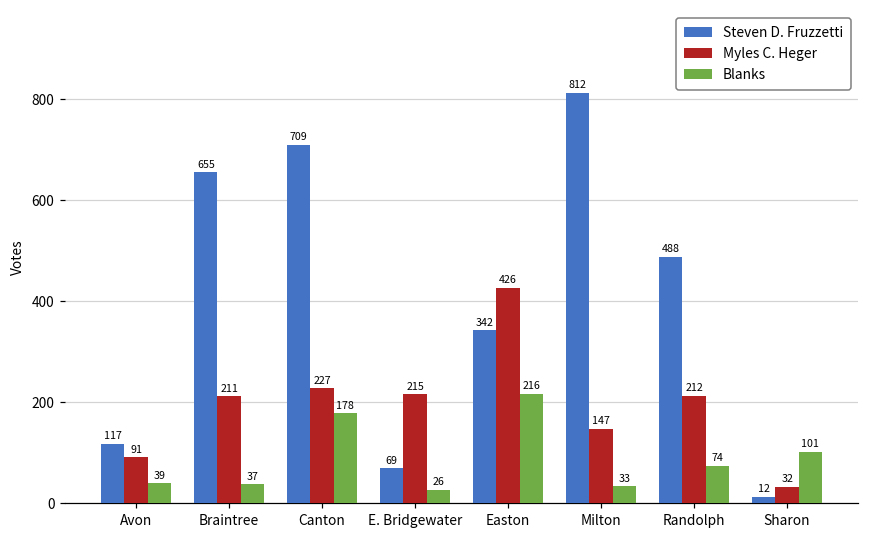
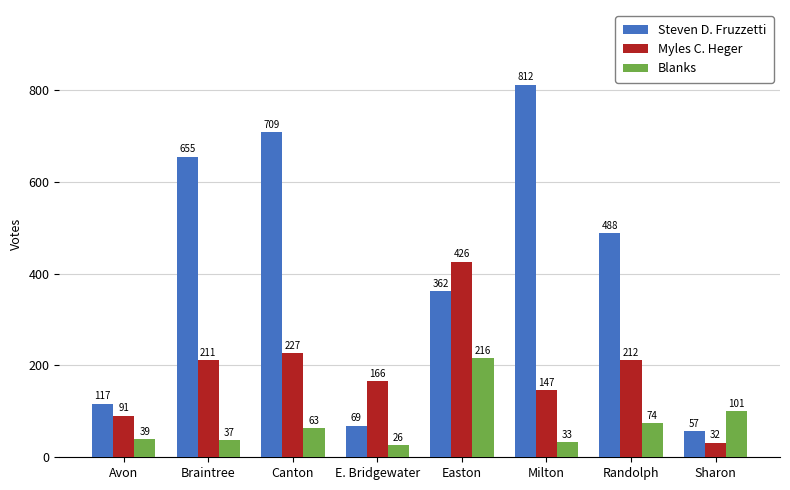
  {
    "Steven D. Fruzzetti": {
      "Avon": 117,
      "Braintree": 655,
      "Canton": 709,
      "E. Bridgewater": 69,
-     "Easton": 342,
+     "Easton": 362,
      "Milton": 812,
      "Randolph": 488,
-     "Sharon": 12
+     "Sharon": 57
    },
    "Myles C. Heger": {
      "Avon": 91,
      "Braintree": 211,
      "Canton": 227,
-     "E. Bridgewater": 215,
+     "E. Bridgewater": 166,
      "Easton": 426,
      "Milton": 147,
      "Randolph": 212,
      "Sharon": 32
    },
    "Blanks": {
      "Avon": 39,
      "Braintree": 37,
-     "Canton": 178,
+     "Canton": 63,
      "E. Bridgewater": 26,
      "Easton": 216,
      "Milton": 33,
      "Randolph": 74,
      "Sharon": 101
    }
  }
